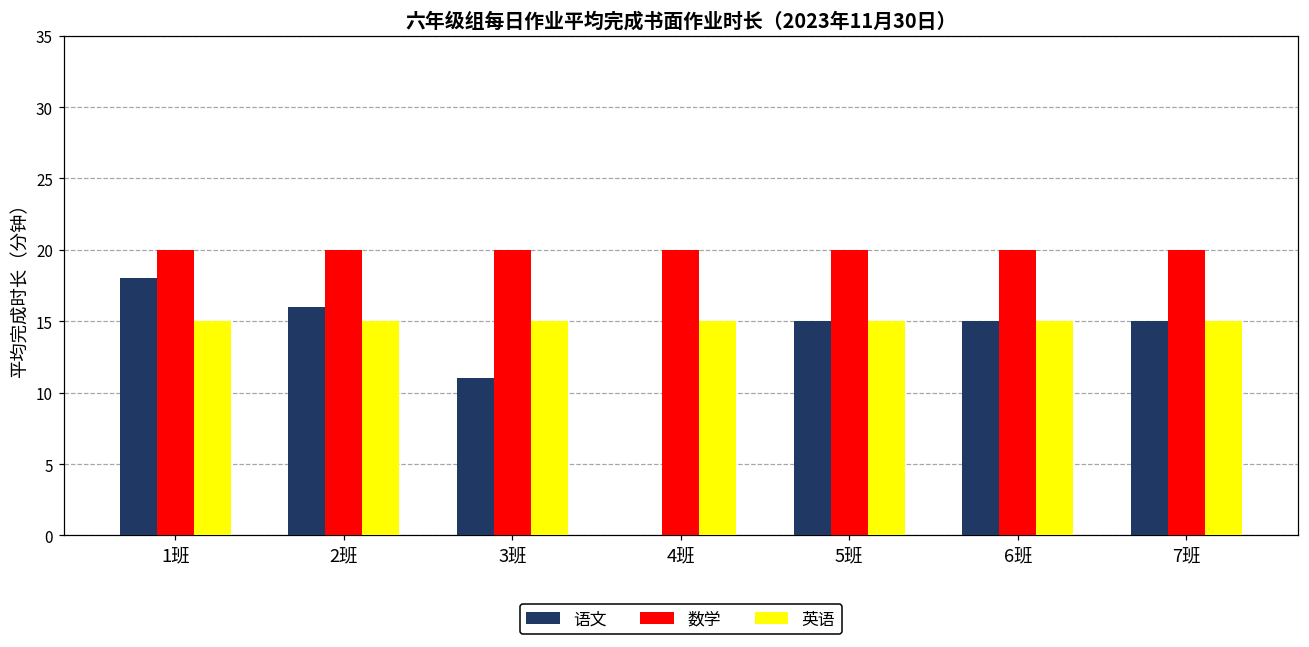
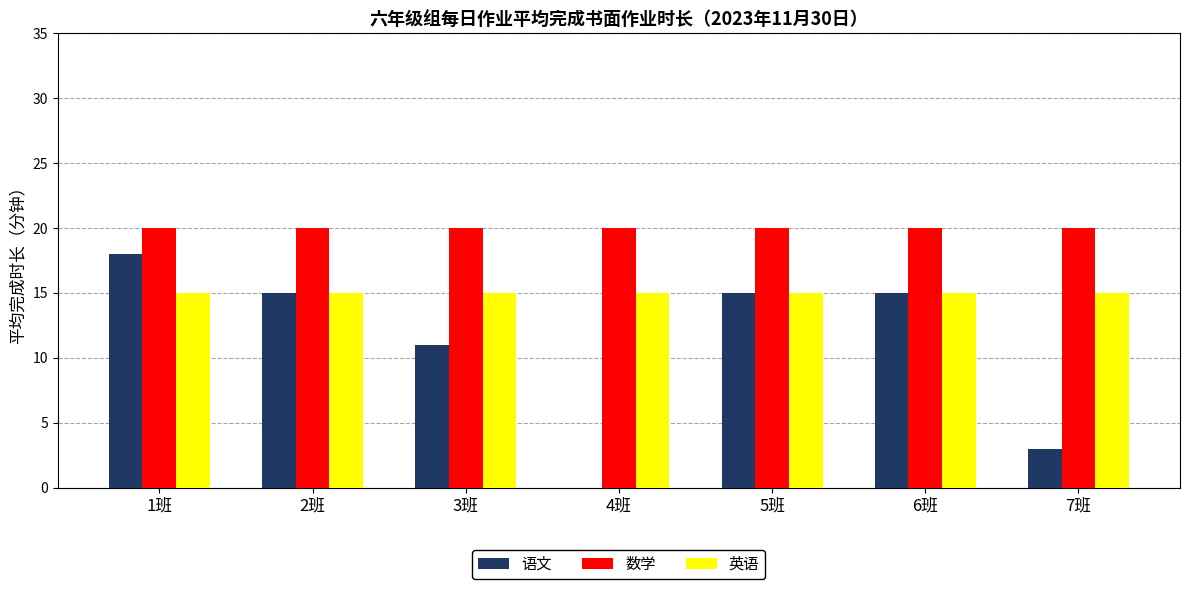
  {
    "语文": {
      "1班": 18,
-     "2班": 16,
+     "2班": 15,
      "3班": 11,
      "4班": 0,
      "5班": 15,
      "6班": 15,
-     "7班": 15
+     "7班": 3
    },
    "数学": {
      "1班": 20,
      "2班": 20,
      "3班": 20,
      "4班": 20,
      "5班": 20,
      "6班": 20,
      "7班": 20
    },
    "英语": {
      "1班": 15,
      "2班": 15,
      "3班": 15,
      "4班": 15,
      "5班": 15,
      "6班": 15,
      "7班": 15
    }
  }
